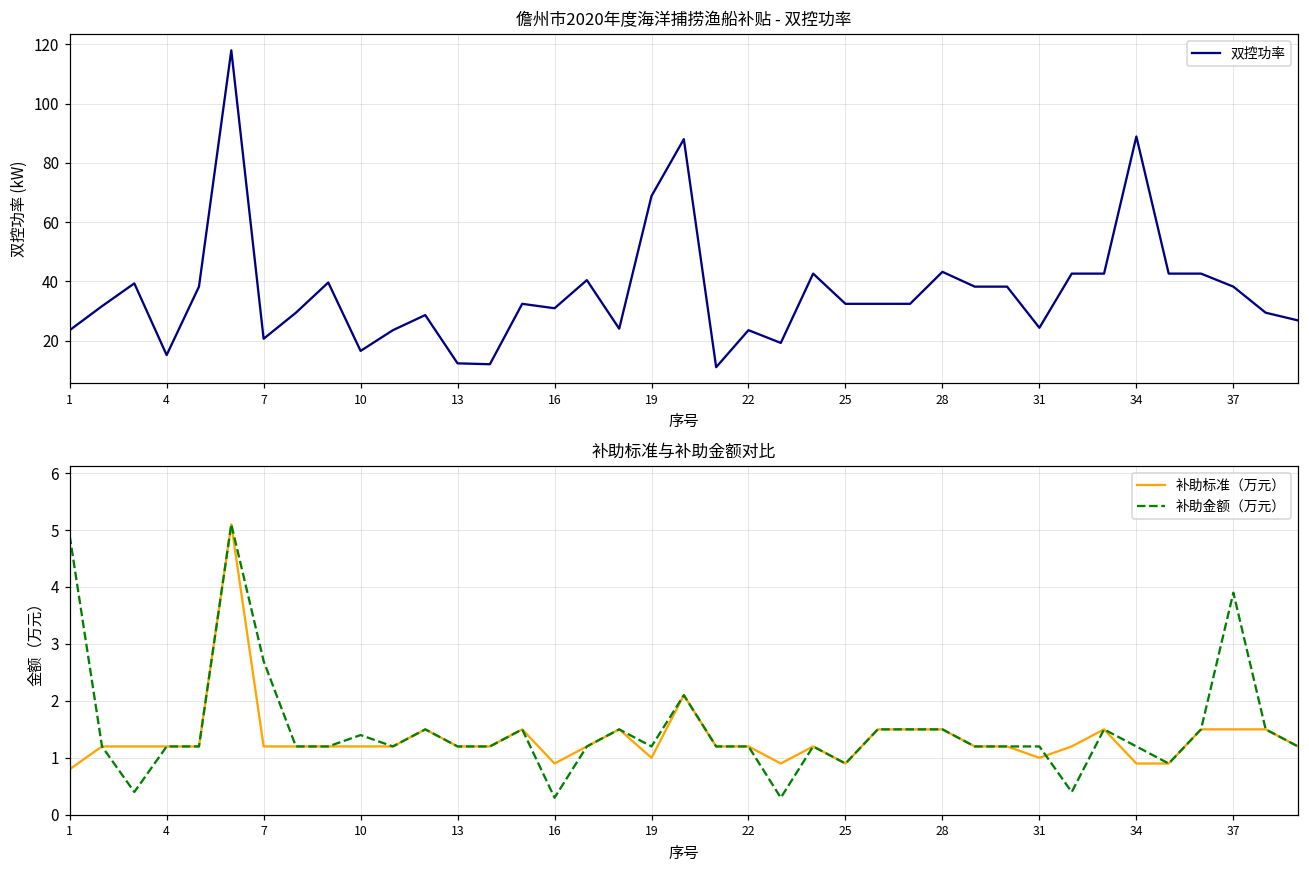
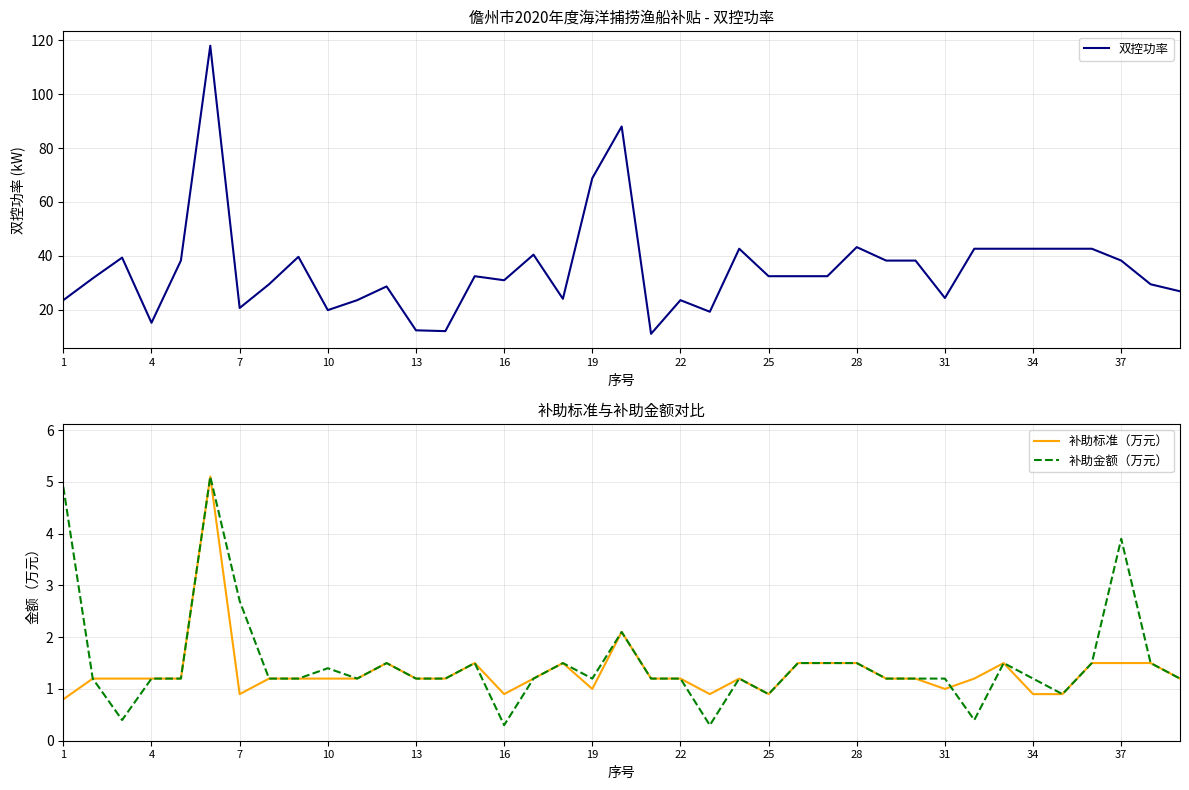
  {
    "儋州市2020年度海洋捕捞渔船补贴 - 双控功率": {
      "1": 24,
      "4": 15,
      "7": 21,
-     "10": 17,
+     "10": 20,
      "13": 12,
      "16": 31,
      "19": 69,
      "22": 24,
      "25": 32,
      "28": 43,
      "31": 24,
-     "34": 89,
+     "34": 43,
      "37": 38
    },
    "补助标准与补助金额对比": {
      "补助标准（万元）": {
        "1": 0.8,
-       "7": 1.2,
+       "7": 0.9,
        "10": 1.2,
        "16": 0.9,
        "19": 1.0,
        "31": 1.0,
        "34": 0.9,
        "37": 1.5
      },
      "补助金额（万元）": {
        "1": 4.9,
        "7": 2.7,
        "10": 1.4,
        "16": 0.3,
        "19": 1.2,
        "31": 1.2,
        "34": 1.2,
        "37": 3.9
      }
    }
  }
